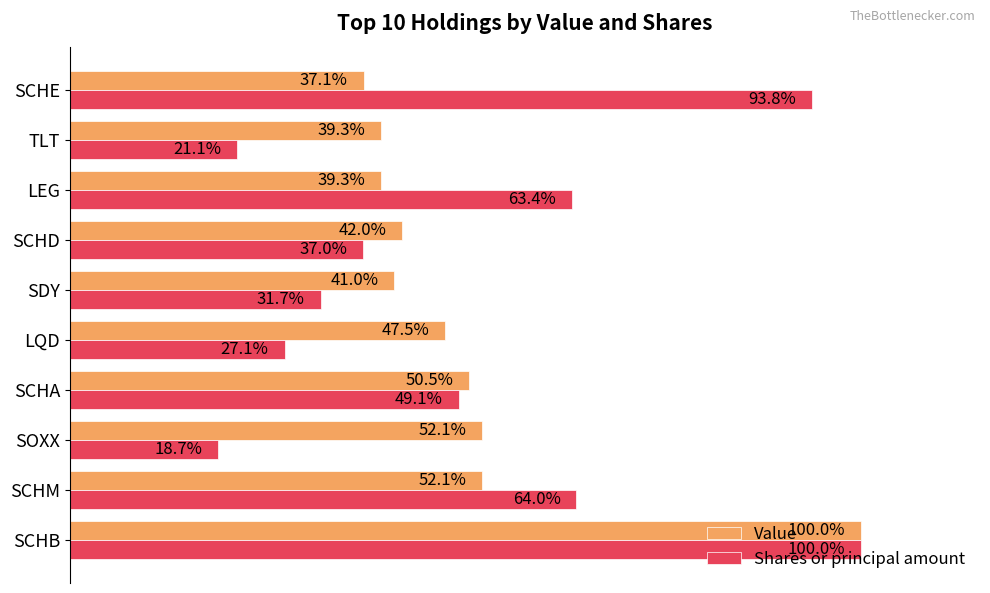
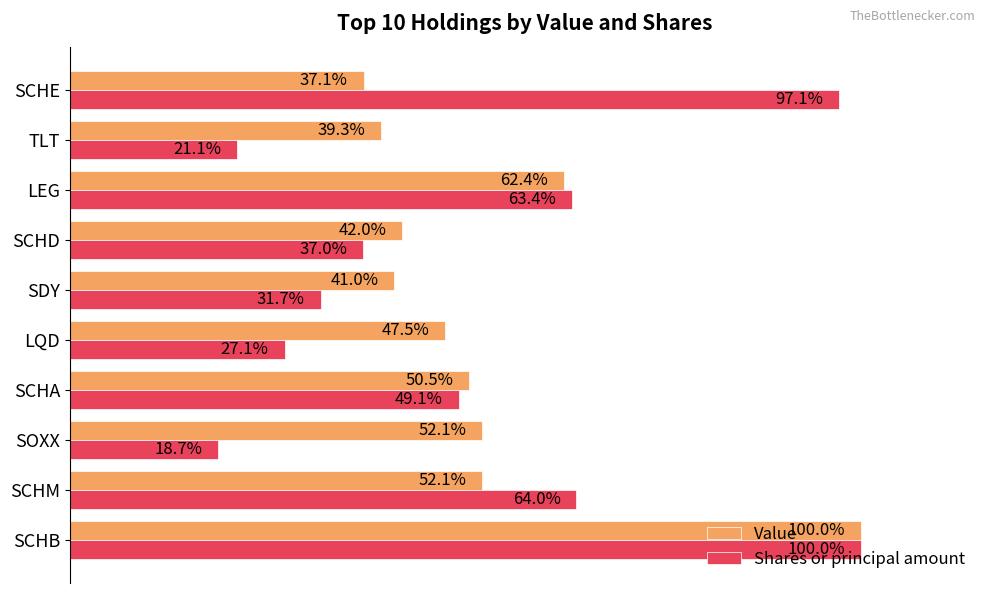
  {
    "Value": {
      "SCHE": "37.1%",
      "TLT": "39.3%",
-     "LEG": "39.3%",
+     "LEG": "62.4%",
      "SCHD": "42.0%",
      "SDY": "41.0%",
      "LQD": "47.5%",
      "SCHA": "50.5%",
      "SOXX": "52.1%",
      "SCHM": "52.1%",
      "SCHB": "100.0%"
    },
    "Shares or principal amount": {
-     "SCHE": "93.8%",
+     "SCHE": "97.1%",
      "TLT": "21.1%",
      "LEG": "63.4%",
      "SCHD": "37.0%",
      "SDY": "31.7%",
      "LQD": "27.1%",
      "SCHA": "49.1%",
      "SOXX": "18.7%",
      "SCHM": "64.0%",
      "SCHB": "100.0%"
    }
  }
